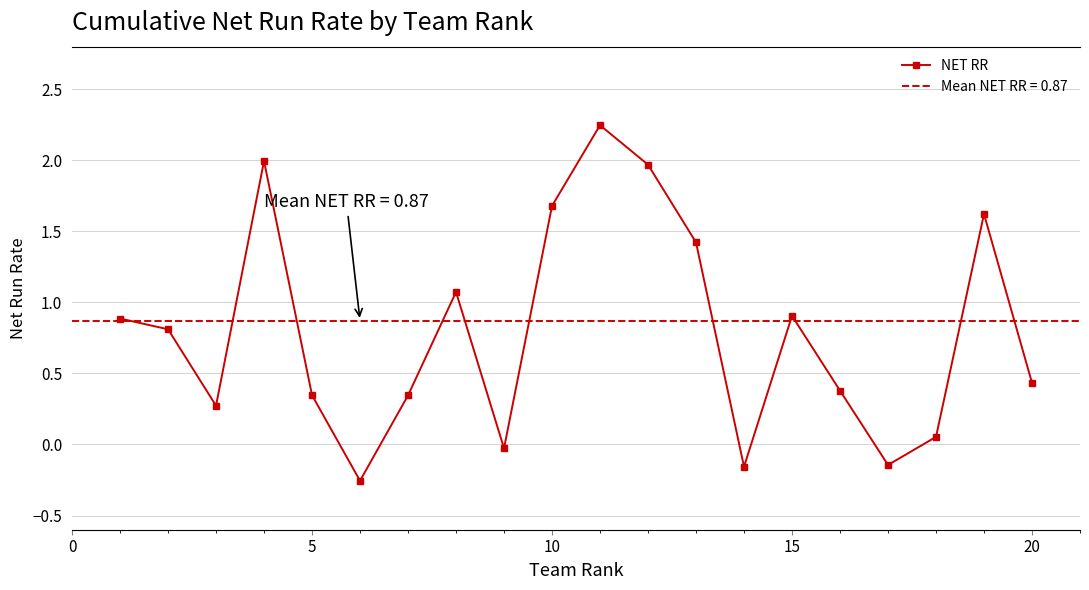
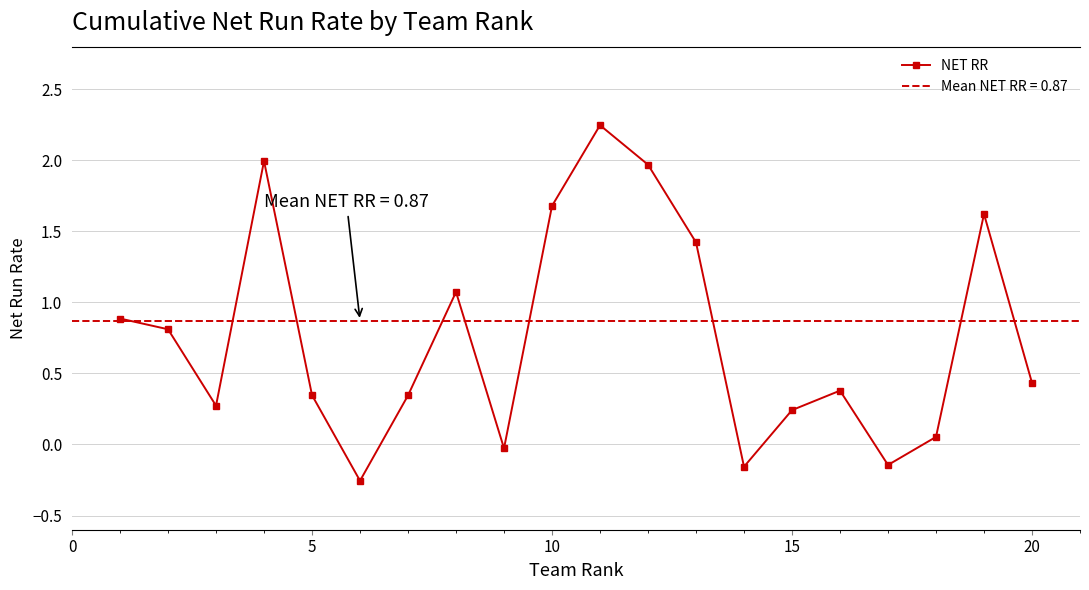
  {
    "5": 0.35,
    "10": 1.68,
-   "15": 0.91,
+   "15": 0.24,
    "20": 0.43
  }
